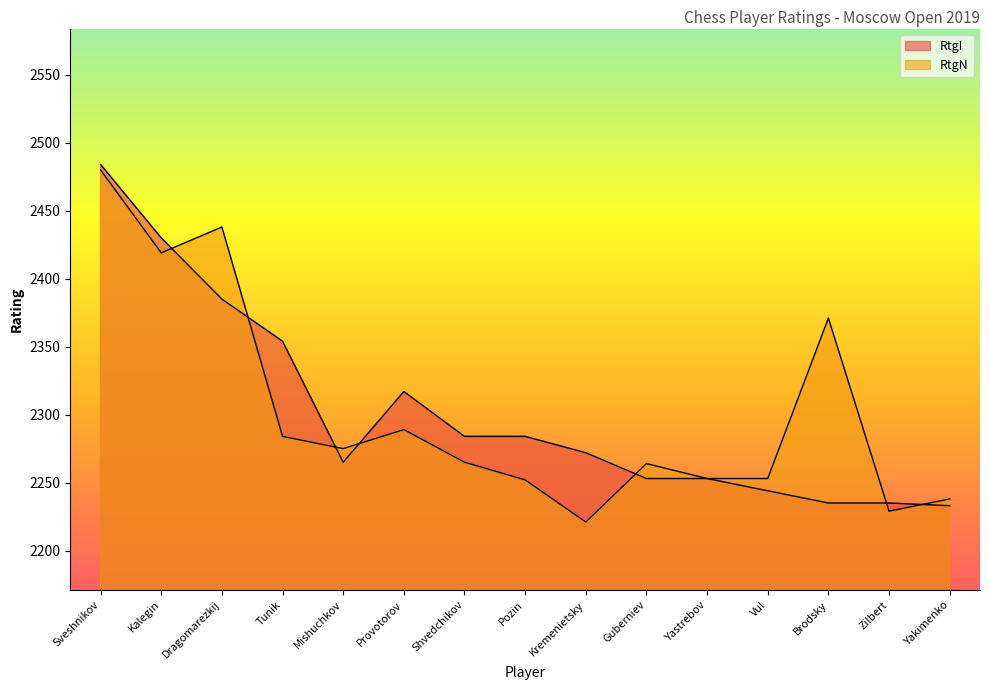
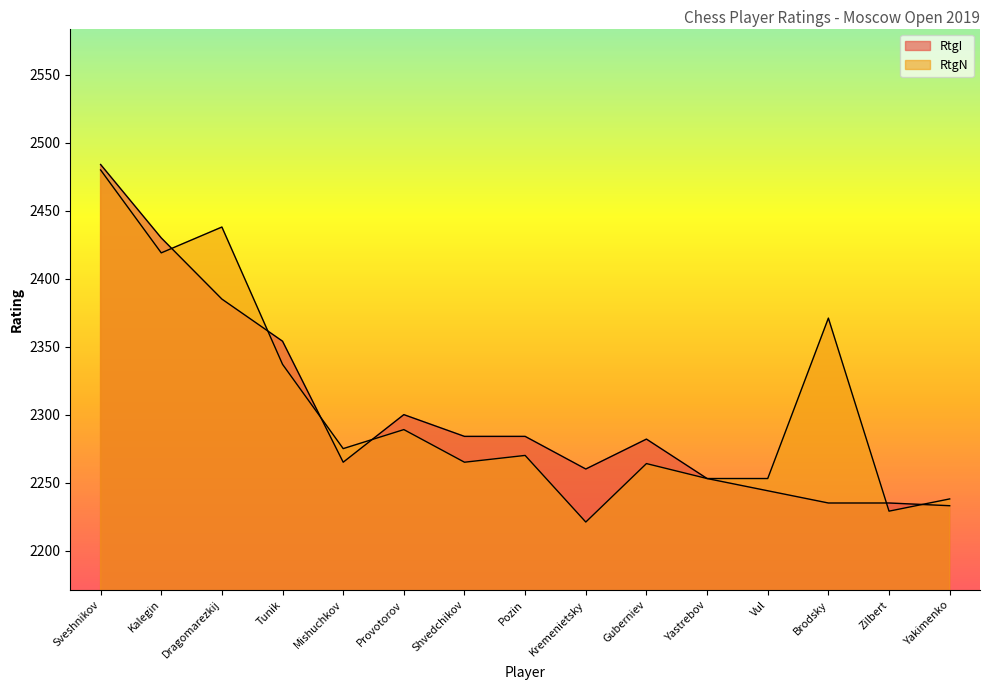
  {
    "RtgI": {
      "Sveshnikov": 2484,
      "Kalegin": 2430,
      "Dragomarezkij": 2385,
      "Tunik": 2354,
      "Mishuchkov": 2265,
-     "Provotorov": 2317,
+     "Provotorov": 2300,
      "Shvedchikov": 2284,
      "Pozin": 2284,
-     "Kremenietsky": 2272,
-     "Guberniev": 2253,
+     "Kremenietsky": 2260,
+     "Guberniev": 2282,
      "Vul": 2244,
      "Brodsky": 2235,
      "Zilbert": 2235,
      "Yakimenko": 2233
    },
    "RtgN": {
      "Sveshnikov": 2480,
      "Kalegin": 2419,
      "Dragomarezkij": 2438,
-     "Tunik": 2284,
+     "Tunik": 2337,
      "Mishuchkov": 2275,
      "Provotorov": 2289,
      "Shvedchikov": 2265,
-     "Pozin": 2252,
+     "Pozin": 2270,
      "Kremenietsky": 2221,
      "Guberniev": 2264,
      "Vul": 2253,
      "Brodsky": 2371,
      "Zilbert": 2229,
      "Yakimenko": 2238
    }
  }
